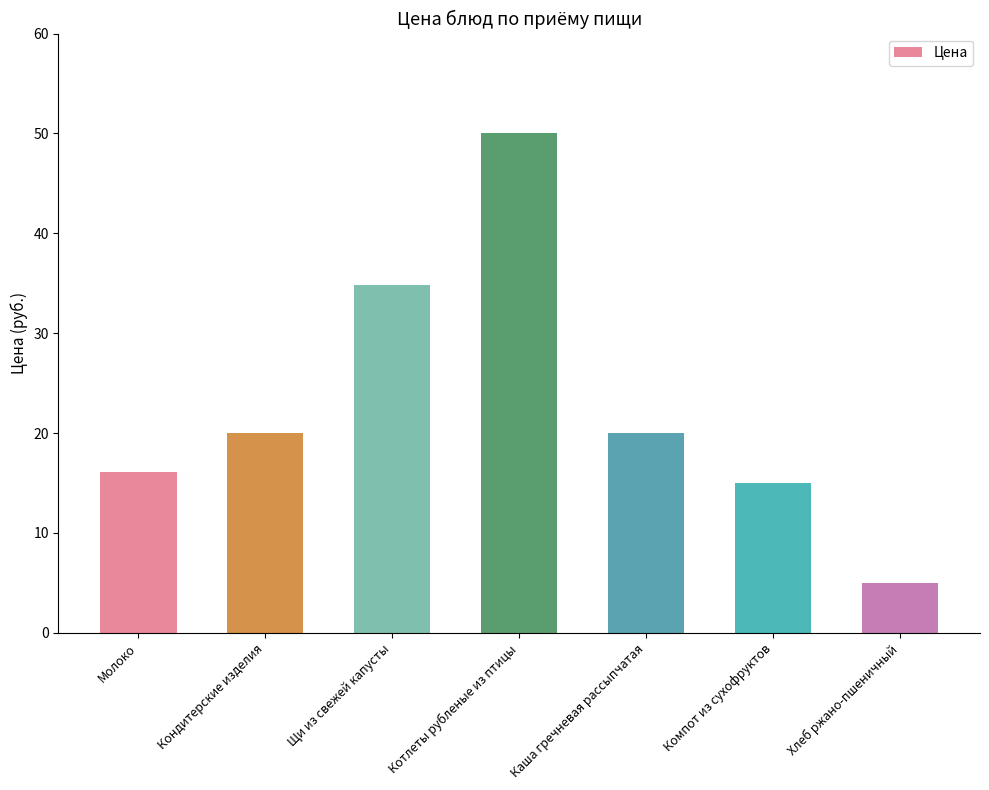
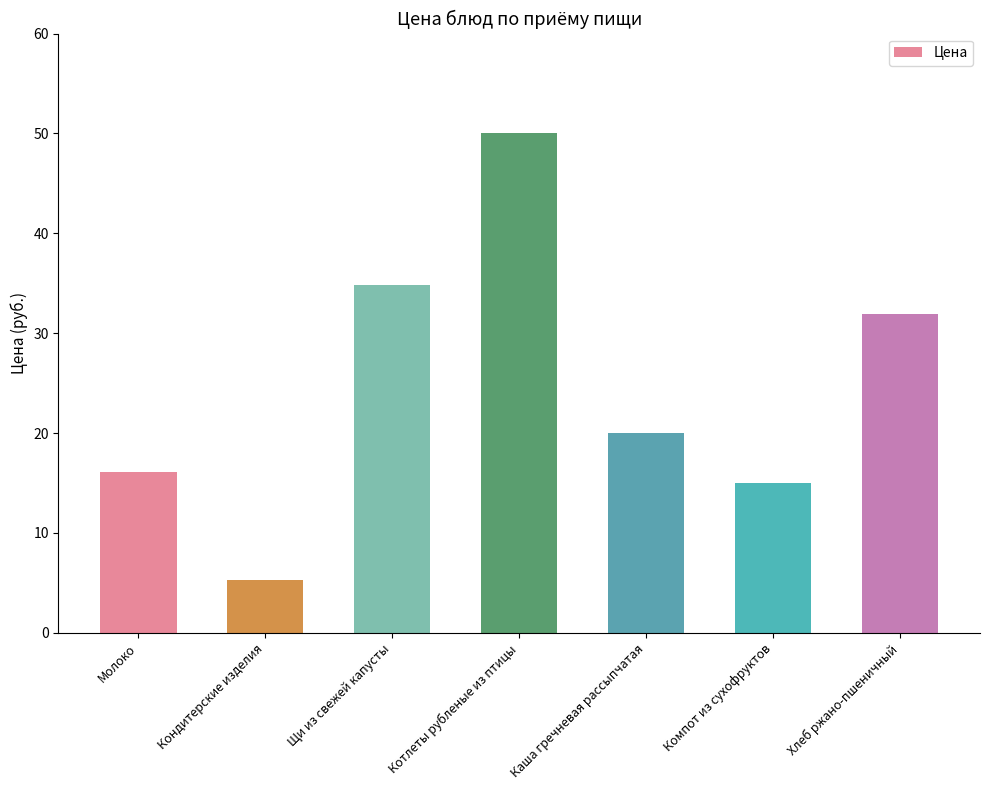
  {
    "Молоко": 16,
-   "Кондитерские изделия": 20,
+   "Кондитерские изделия": 5,
    "Щи из свежей капусты": 35,
    "Котлеты рубленые из птицы": 50,
    "Каша гречневая рассыпчатая": 20,
    "Компот из сухофруктов": 15,
-   "Хлеб ржано-пшеничный": 5
+   "Хлеб ржано-пшеничный": 32
  }
